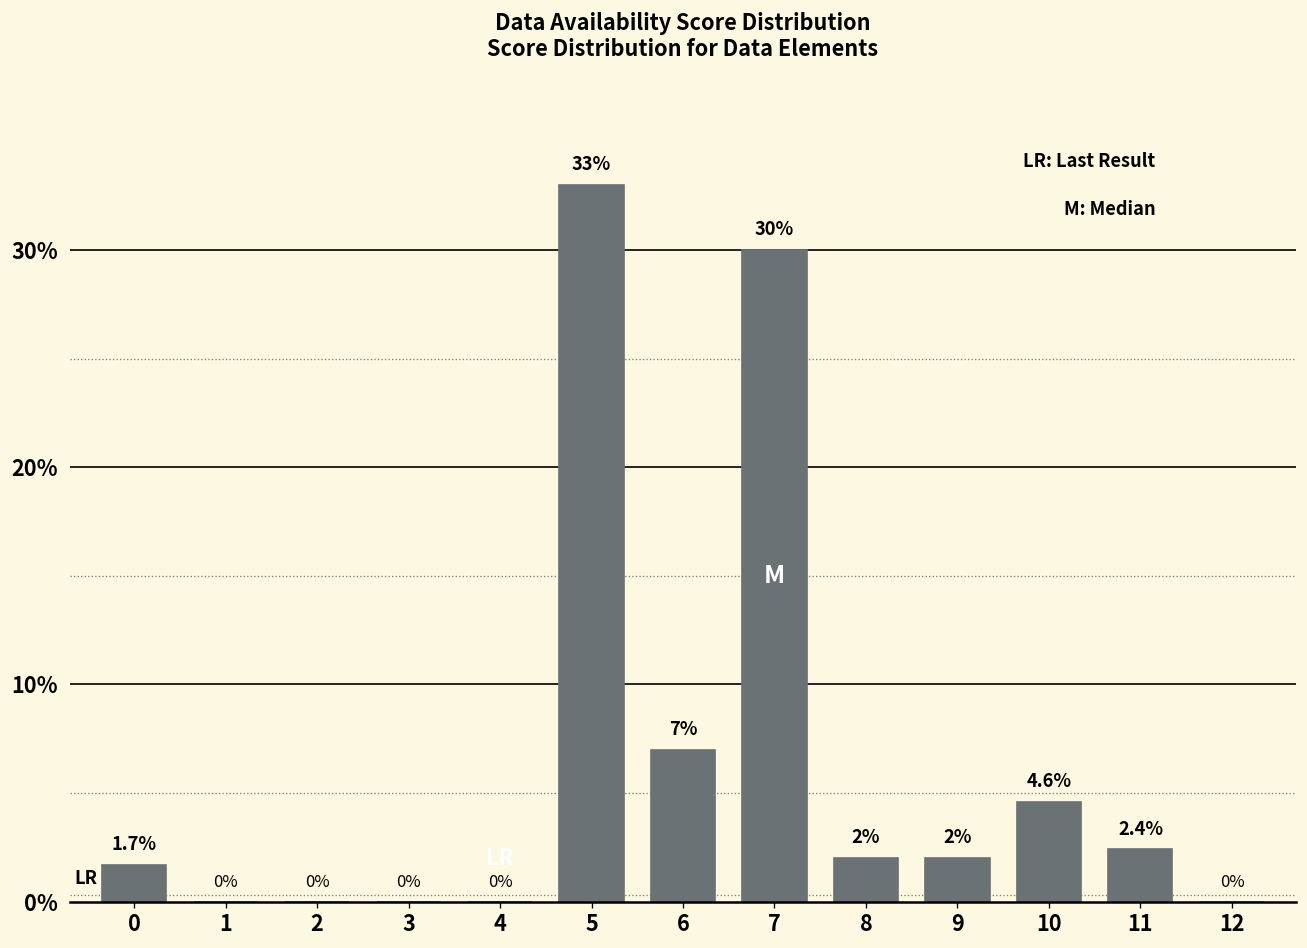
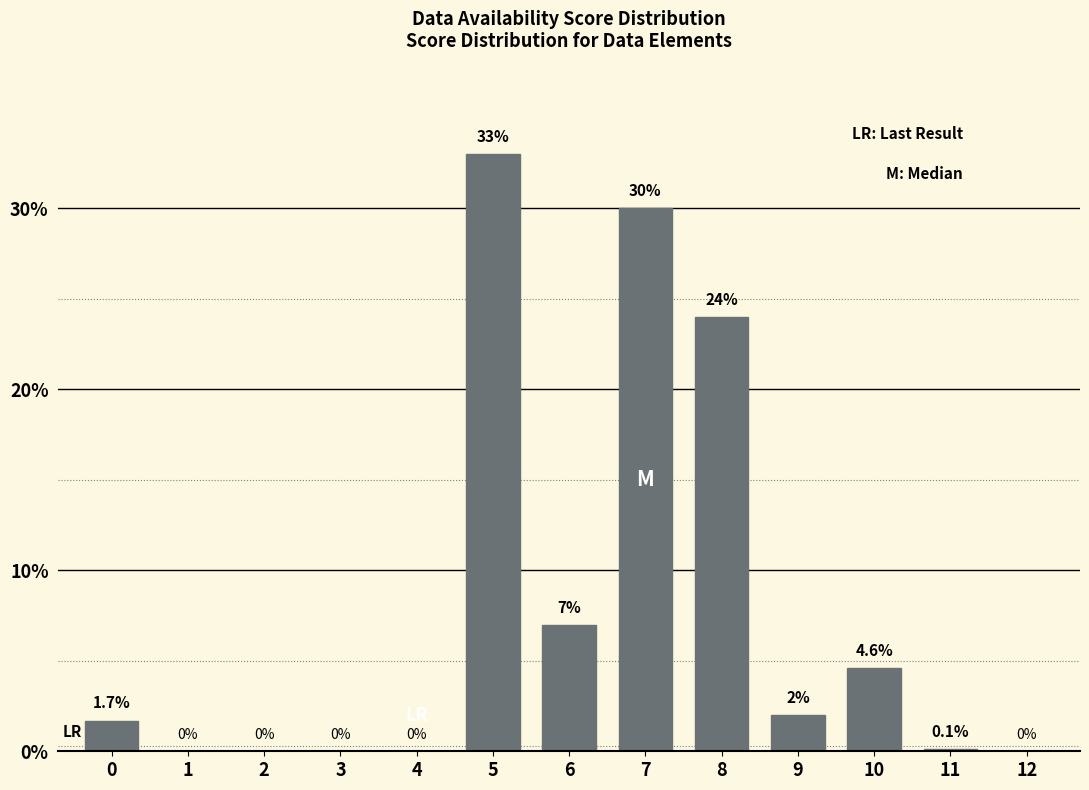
  {
    "0": "1.7%",
    "1": "0%",
    "2": "0%",
    "3": "0%",
    "4": "0%",
    "5": "33%",
    "6": "7%",
    "7": "30%",
-   "8": "2%",
+   "8": "24%",
    "9": "2%",
    "10": "4.6%",
-   "11": "2.4%",
+   "11": "0.1%",
    "12": "0%"
  }
